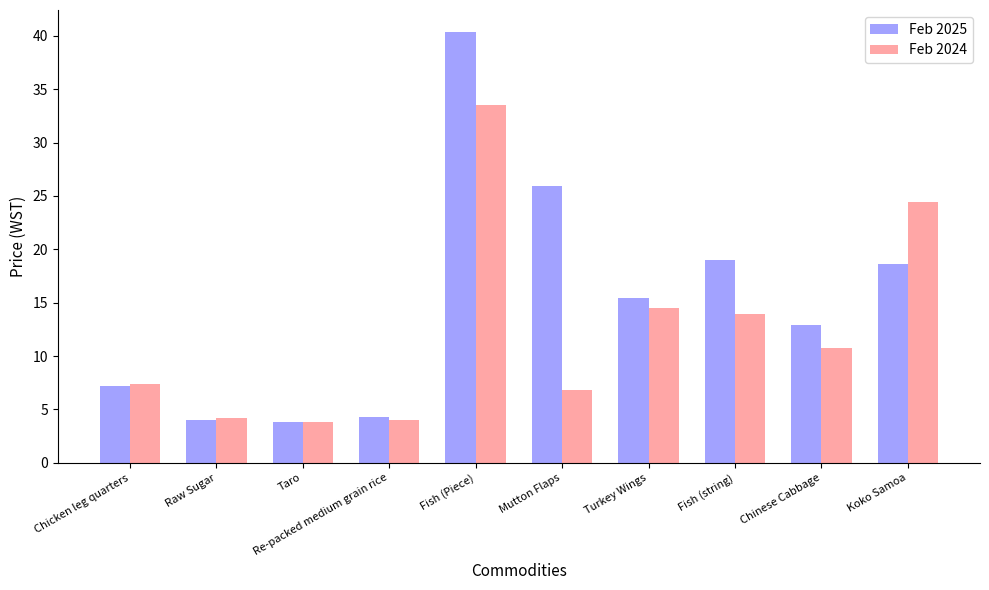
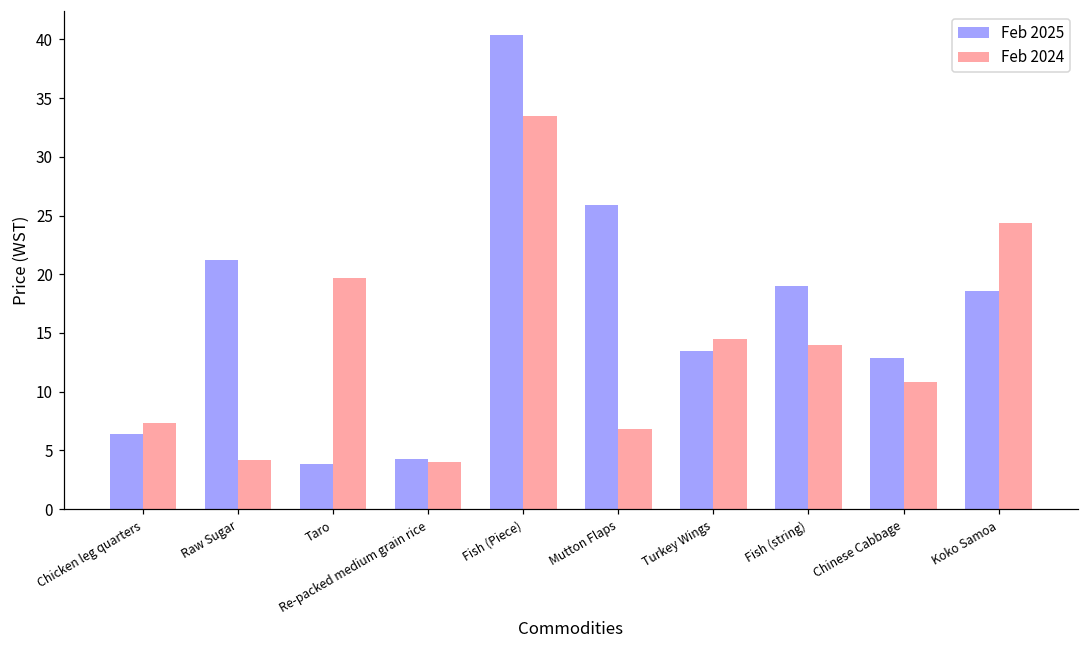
  {
    "Feb 2025": {
-     "Chicken leg quarters": 7.2,
-     "Raw Sugar": 4.0,
+     "Chicken leg quarters": 6.4,
+     "Raw Sugar": 21.3,
      "Taro": 3.9,
      "Re-packed medium grain rice": 4.3,
      "Fish (Piece)": 40.4,
      "Mutton Flaps": 25.9,
-     "Turkey Wings": 15.5,
+     "Turkey Wings": 13.5,
      "Fish (string)": 19.0,
      "Chinese Cabbage": 12.9,
      "Koko Samoa": 18.6
    },
    "Feb 2024": {
      "Chicken leg quarters": 7.3,
      "Raw Sugar": 4.2,
-     "Taro": 3.8,
+     "Taro": 19.7,
      "Re-packed medium grain rice": 4.0,
      "Fish (Piece)": 33.5,
      "Mutton Flaps": 6.9,
      "Turkey Wings": 14.5,
      "Fish (string)": 14.0,
      "Chinese Cabbage": 10.8,
      "Koko Samoa": 24.4
    }
  }
